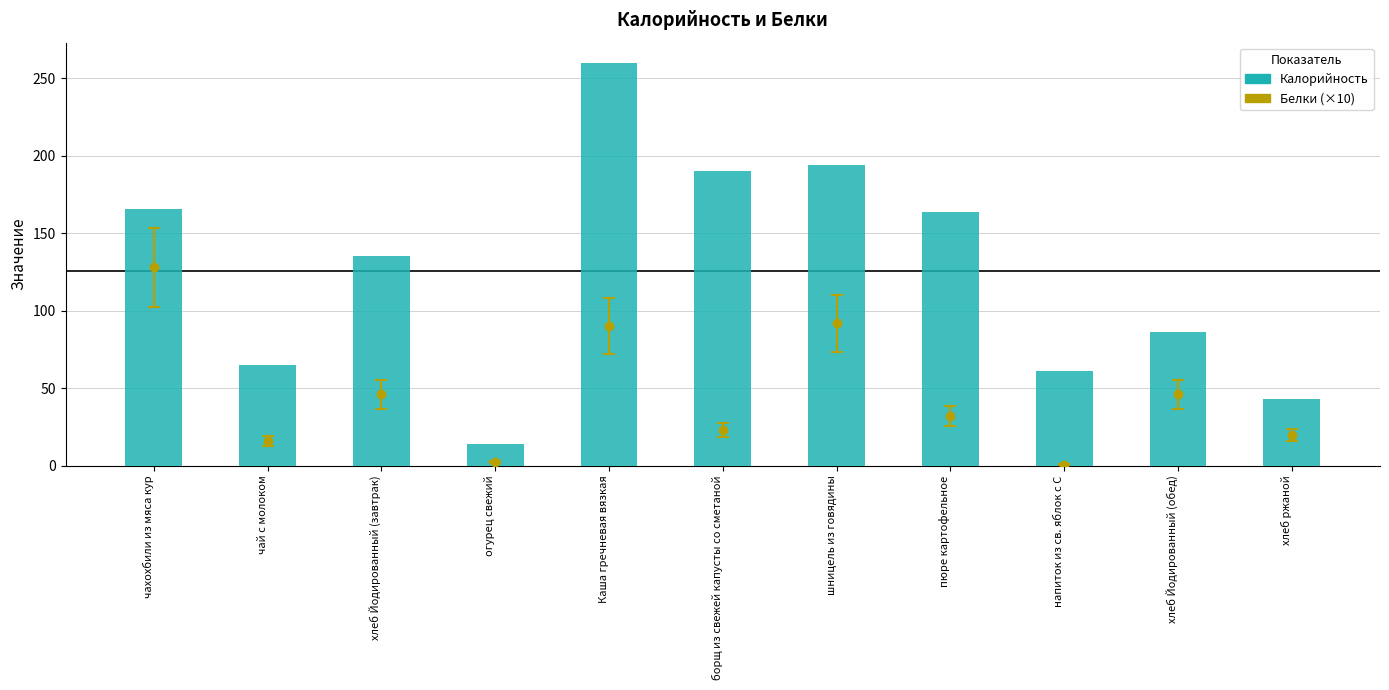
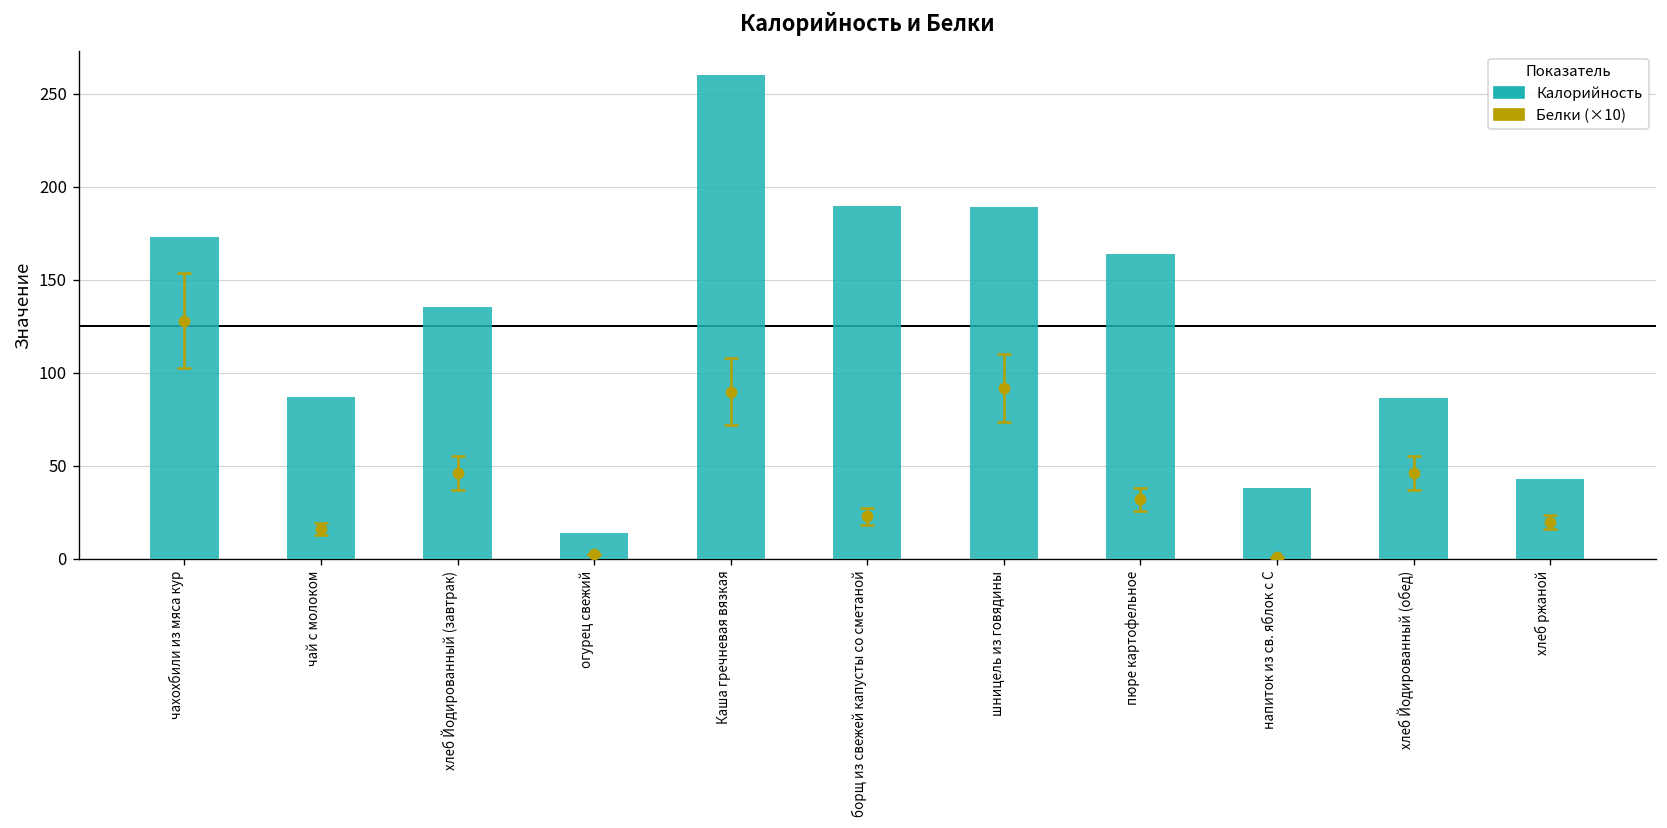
  {
    "Калорийность": {
-     "чахохбили из мяса кур": 166,
-     "чай с молоком": 65,
+     "чахохбили из мяса кур": 173,
+     "чай с молоком": 87,
      "хлеб Йодированный (завтрак)": 136,
      "огурец свежий": 14,
      "Каша гречневая вязкая": 260,
      "борщ из свежей капусты со сметаной": 190,
-     "шницель из говядины": 194,
+     "шницель из говядины": 189,
      "пюре картофельное": 164,
-     "напиток из св. яблок с С": 61,
+     "напиток из св. яблок с С": 38,
      "хлеб Йодированный (обед)": 86,
      "хлеб ржаной": 43
    }
  }
